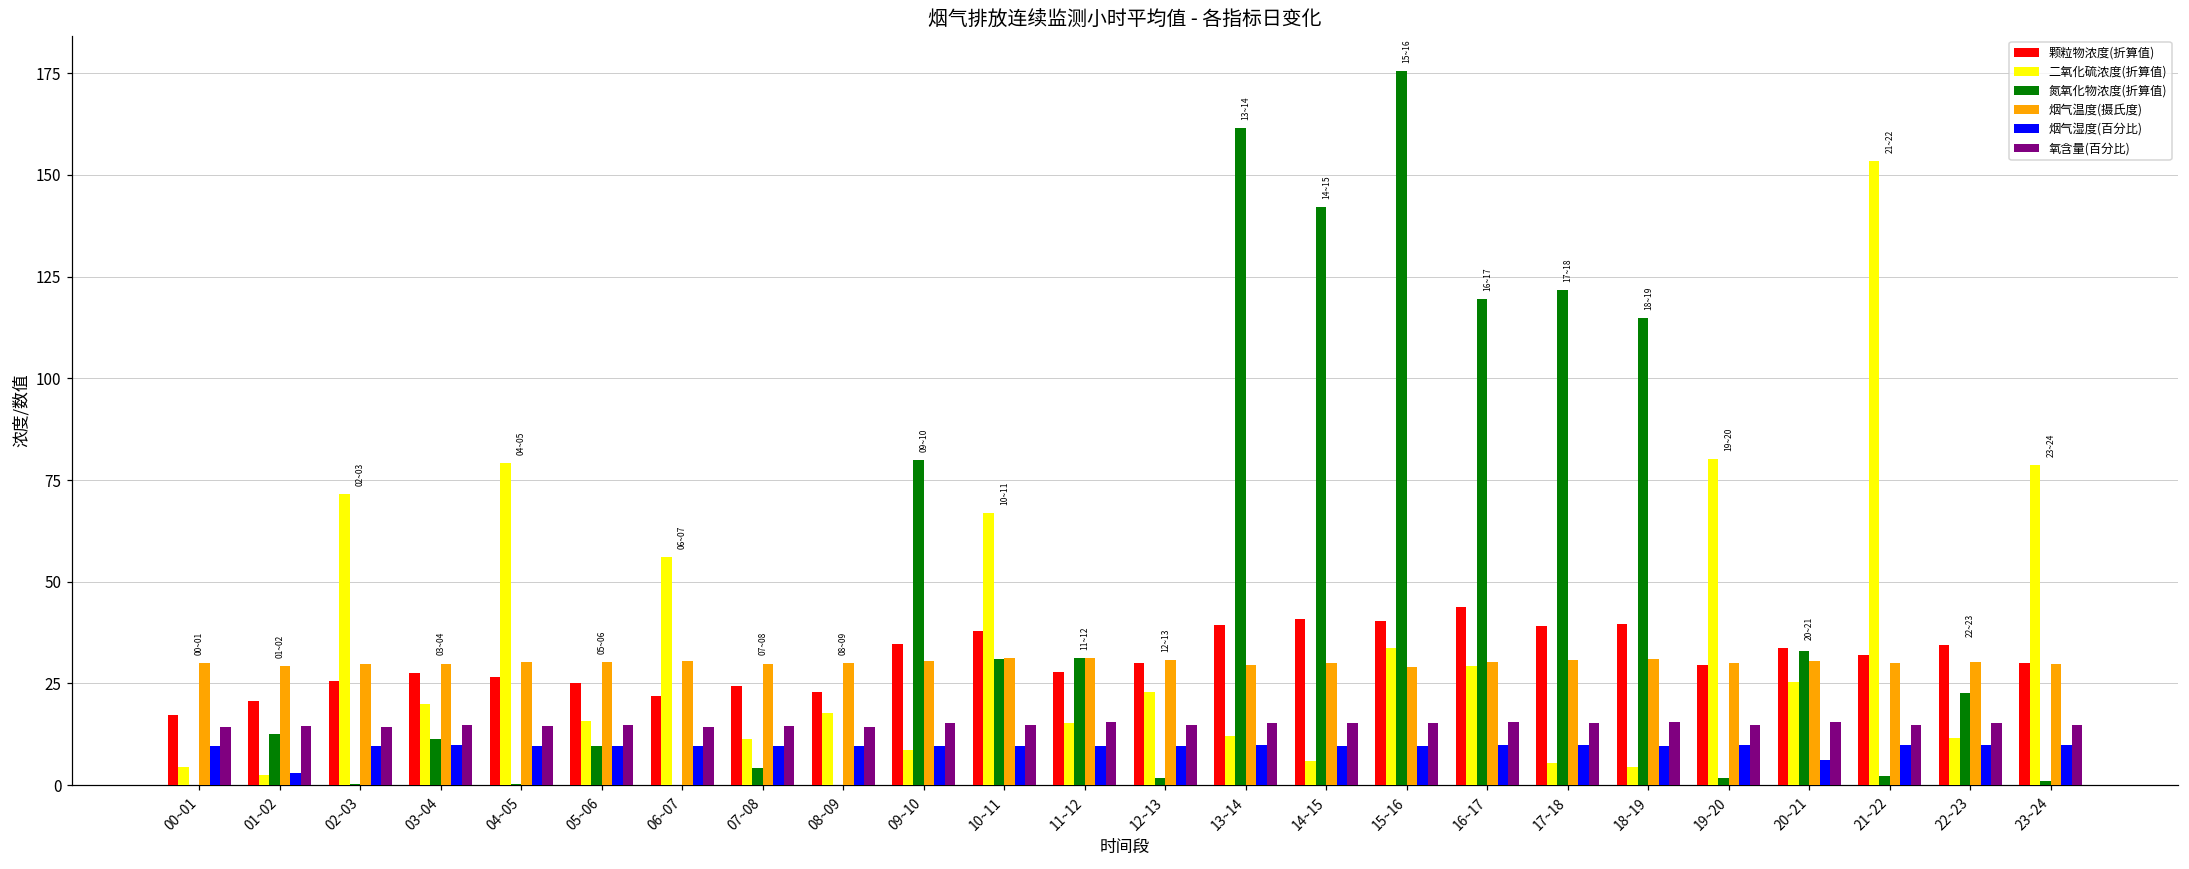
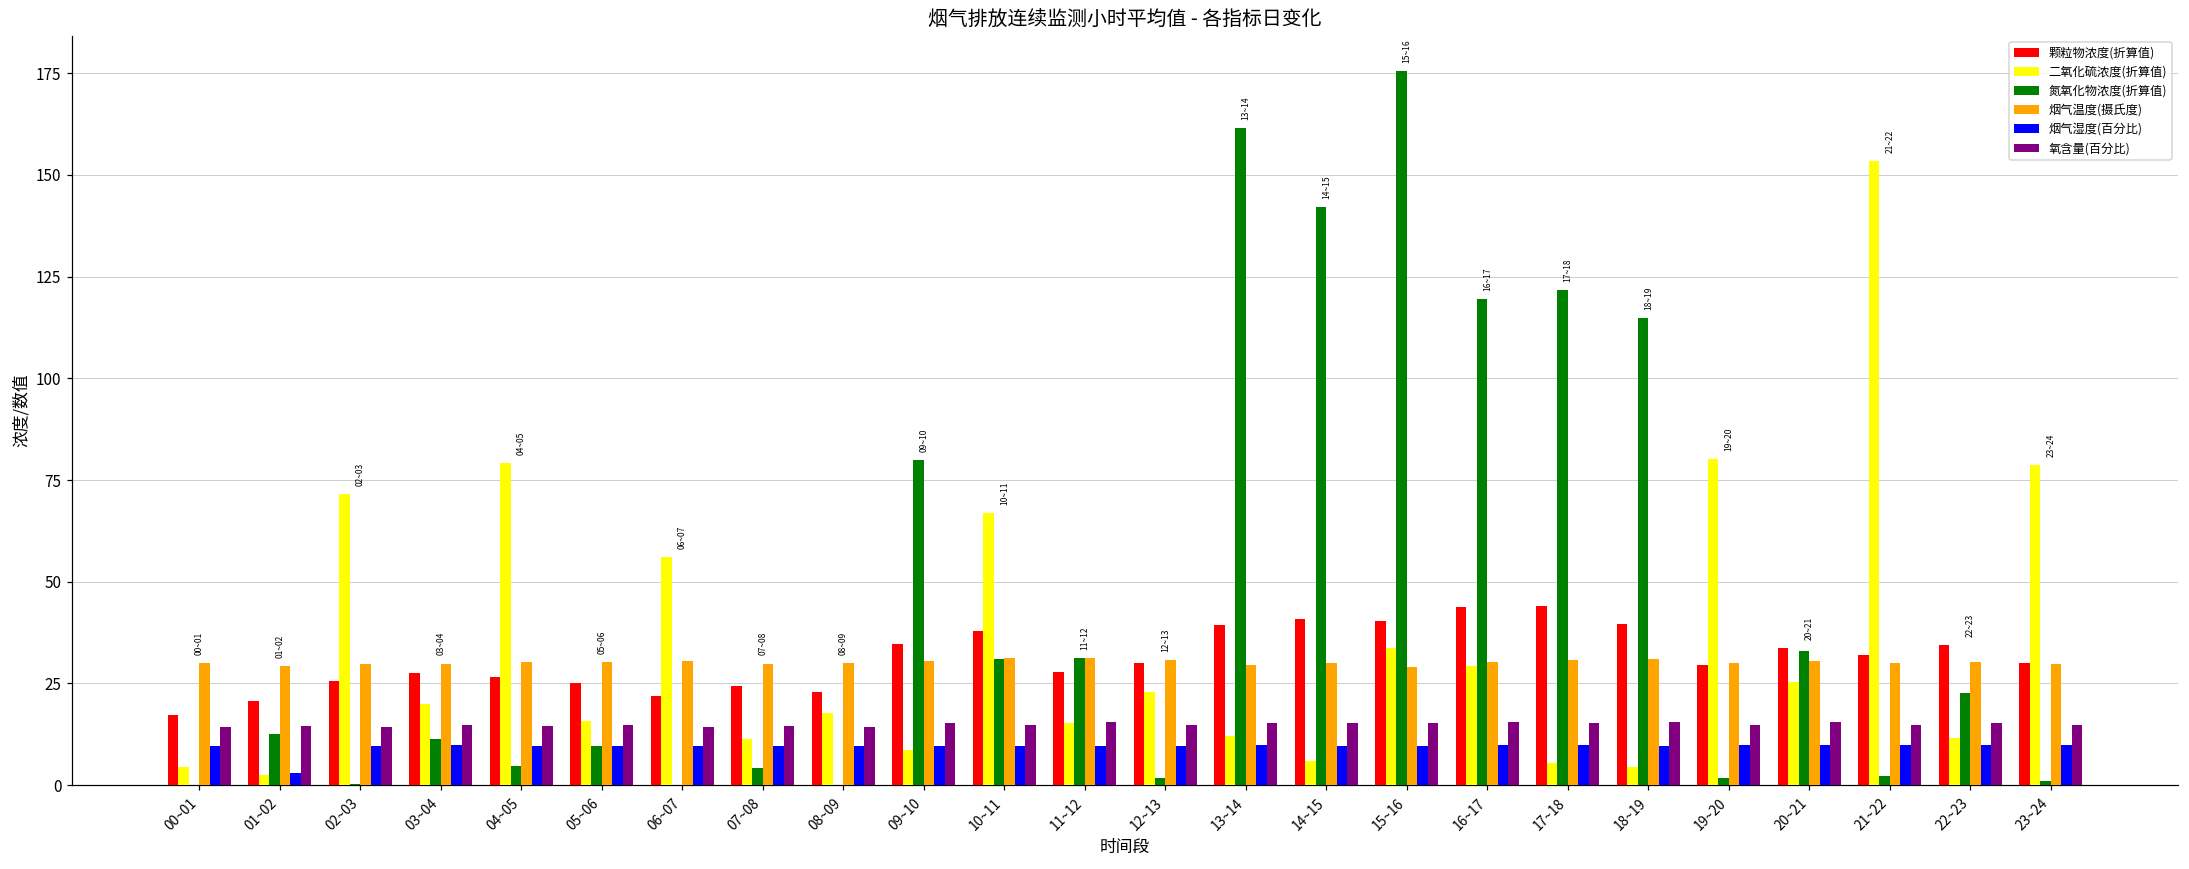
  {
    "颗粒物浓度(折算值)": {
      "00~01": 17,
      "01~02": 21,
      "02~03": 26,
      "03~04": 28,
      "04~05": 27,
      "05~06": 25,
      "06~07": 22,
      "07~08": 24,
      "08~09": 23,
      "09~10": 35,
      "10~11": 38,
      "11~12": 28,
      "12~13": 30,
      "13~14": 39,
      "14~15": 41,
      "15~16": 40,
      "16~17": 44,
-     "17~18": 39,
+     "17~18": 44,
      "18~19": 40,
      "19~20": 30,
      "20~21": 34,
      "21~22": 32,
      "23~24": 30
    },
    "二氧化硫浓度(折算值)": {
      "00~01": 4,
      "01~02": 2,
      "03~04": 20,
      "05~06": 16,
      "07~08": 11,
      "08~09": 18,
      "09~10": 9,
      "11~12": 15,
      "12~13": 23,
      "13~14": 12,
      "14~15": 6,
      "15~16": 34,
      "16~17": 29,
      "17~18": 5,
      "18~19": 5,
      "20~21": 25,
      "22~23": 12
    },
    "氮氧化物浓度(折算值)": {
      "01~02": 13,
      "03~04": 11,
-     "04~05": 0,
+     "04~05": 5,
      "05~06": 10,
      "07~08": 4,
      "10~11": 31,
      "12~13": 2,
      "19~20": 2,
      "21~22": 2,
      "22~23": 23,
      "23~24": 1
    },
    "烟气温度(摄氏度)": {
      "02~03": 30,
      "04~05": 30,
      "06~07": 30,
      "09~10": 30,
      "10~11": 31,
      "13~14": 30,
      "14~15": 30,
      "15~16": 29,
      "16~17": 30,
      "17~18": 31,
      "18~19": 31,
      "19~20": 30,
      "20~21": 30,
      "21~22": 30,
      "22~23": 30,
      "23~24": 30
    },
    "烟气湿度(百分比)": {
      "00~01": 10,
      "01~02": 3,
      "02~03": 10,
      "03~04": 10,
      "04~05": 10,
      "05~06": 10,
      "06~07": 10,
      "07~08": 10,
      "08~09": 10,
      "09~10": 10,
      "10~11": 10,
      "11~12": 10,
      "12~13": 10,
      "13~14": 10,
      "14~15": 10,
      "15~16": 10,
      "16~17": 10,
      "17~18": 10,
      "18~19": 10,
      "19~20": 10,
-     "20~21": 6,
+     "20~21": 10,
      "21~22": 10,
      "22~23": 10,
      "23~24": 10
    },
    "氧含量(百分比)": {
      "00~01": 14,
      "01~02": 15,
      "02~03": 14,
      "03~04": 15,
      "04~05": 14,
      "05~06": 15,
      "06~07": 14,
      "07~08": 15,
      "08~09": 14,
      "09~10": 15,
      "10~11": 15,
      "11~12": 15,
      "12~13": 15,
      "13~14": 15,
      "14~15": 15,
      "15~16": 15,
      "16~17": 16,
      "17~18": 15,
      "18~19": 16,
      "19~20": 15,
      "20~21": 15,
      "21~22": 15,
      "22~23": 15,
      "23~24": 15
    }
  }
